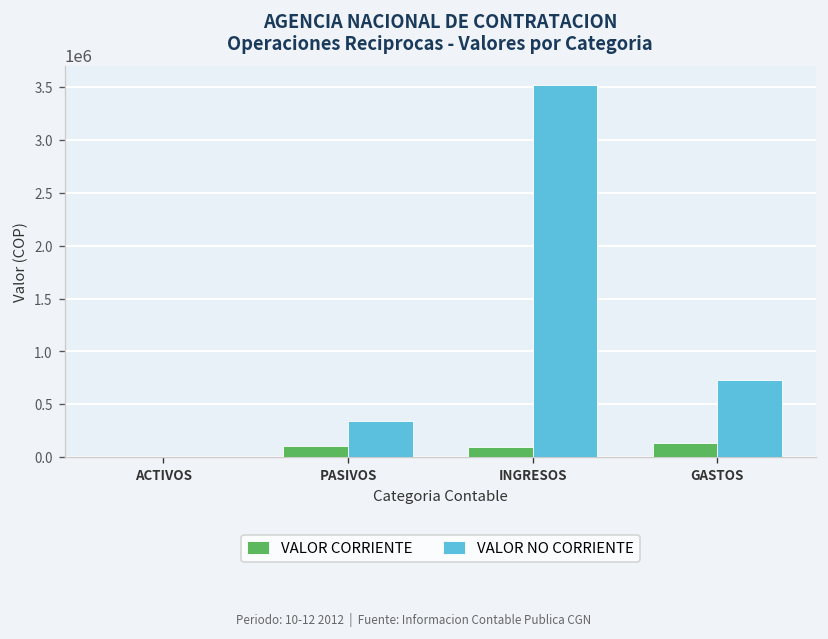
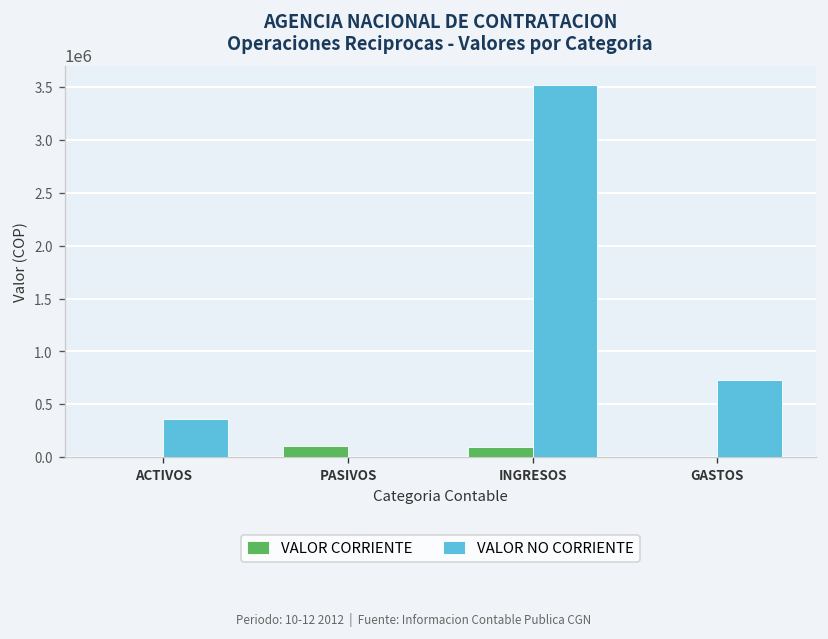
  {
    "VALOR CORRIENTE": {
      "PASIVOS": 100000,
      "INGRESOS": 100000,
-     "GASTOS": 100000
+     "GASTOS": 0
    },
    "VALOR NO CORRIENTE": {
-     "ACTIVOS": 0,
-     "PASIVOS": 300000,
+     "ACTIVOS": 400000,
+     "PASIVOS": 0,
      "INGRESOS": 3500000,
      "GASTOS": 700000
    }
  }
